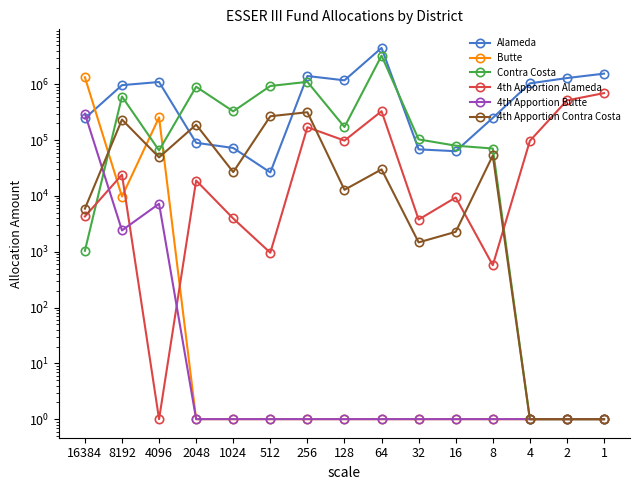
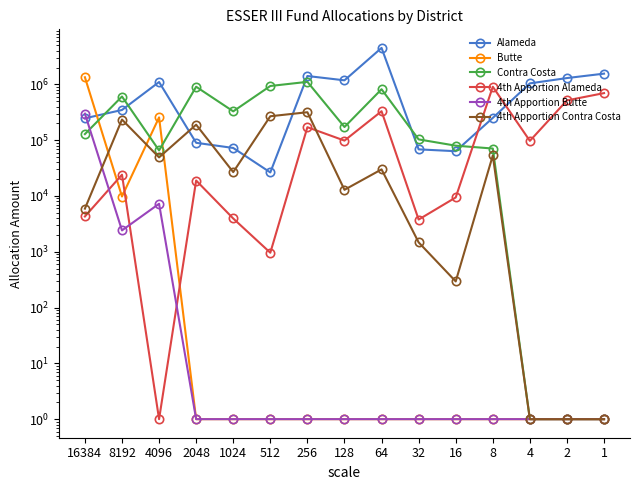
  {
    "Alameda": {
      "16384": 200000,
-     "8192": 1000000,
+     "8192": 300000,
      "4096": 1100000,
      "2048": 90000,
      "1024": 70000,
      "512": 30000,
      "256": 1400000,
      "128": 1200000,
      "64": 4000000,
      "32": 70000,
      "16": 60000,
      "8": 300000,
      "4": 1000000,
      "2": 1300000,
      "1": 1600000
    },
    "Butte": {
      "16384": 1300000,
      "8192": 10000,
      "4096": 300000
    },
    "Contra Costa": {
-     "16384": 1000,
+     "16384": 130000,
      "8192": 600000,
      "4096": 70000,
      "2048": 900000,
      "1024": 300000,
      "512": 900000,
      "256": 1100000,
      "128": 170000,
-     "64": 3000000,
+     "64": 800000,
      "32": 100000,
      "16": 80000,
      "8": 70000
    },
    "4th Apportion Alameda": {
      "16384": 4000,
      "8192": 24000,
      "4096": 1,
      "2048": 19000,
      "1024": 4000,
      "512": 1000,
      "256": 170000,
      "128": 100000,
      "64": 300000,
      "32": 4000,
      "16": 9000,
-     "8": 600,
+     "8": 900000,
      "4": 100000,
      "2": 500000,
      "1": 700000
    },
    "4th Apportion Butte": {
      "16384": 300000,
      "8192": 2400,
      "4096": 7000
    },
    "4th Apportion Contra Costa": {
      "16384": 6000,
      "8192": 230000,
      "4096": 50000,
      "2048": 190000,
      "1024": 30000,
      "512": 300000,
      "256": 300000,
      "128": 13000,
      "64": 30000,
      "32": 1500,
-     "16": 2300,
+     "16": 300,
      "8": 50000
    }
  }
